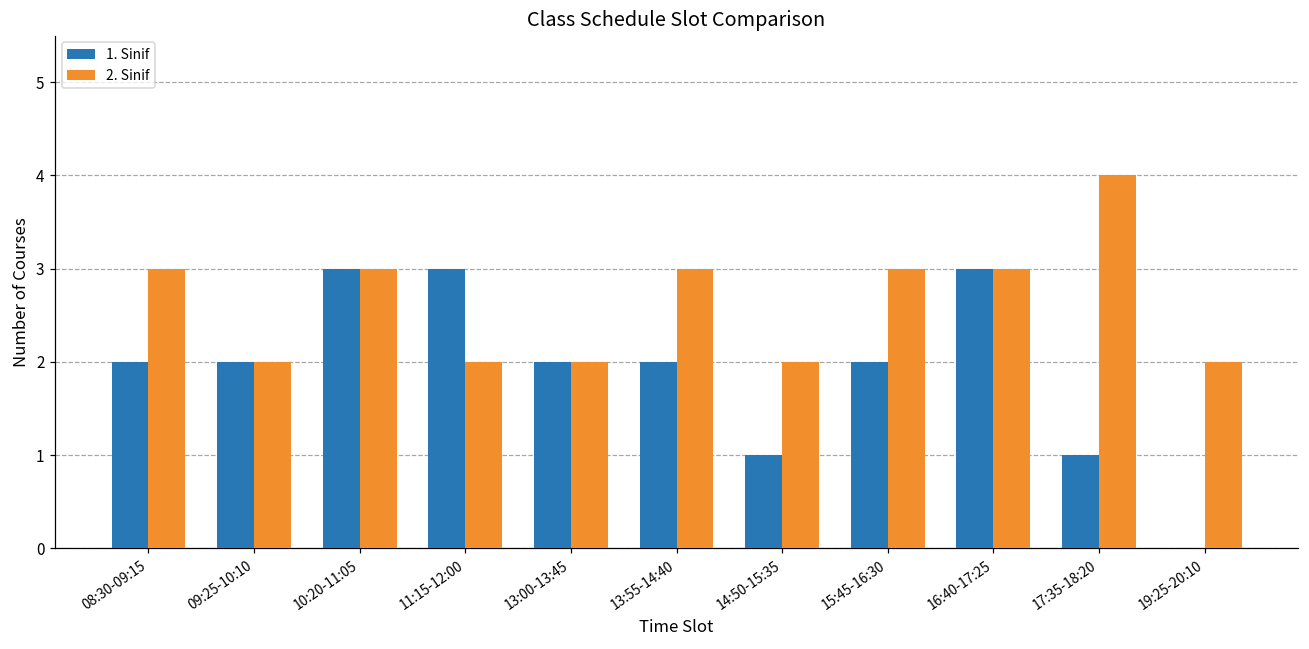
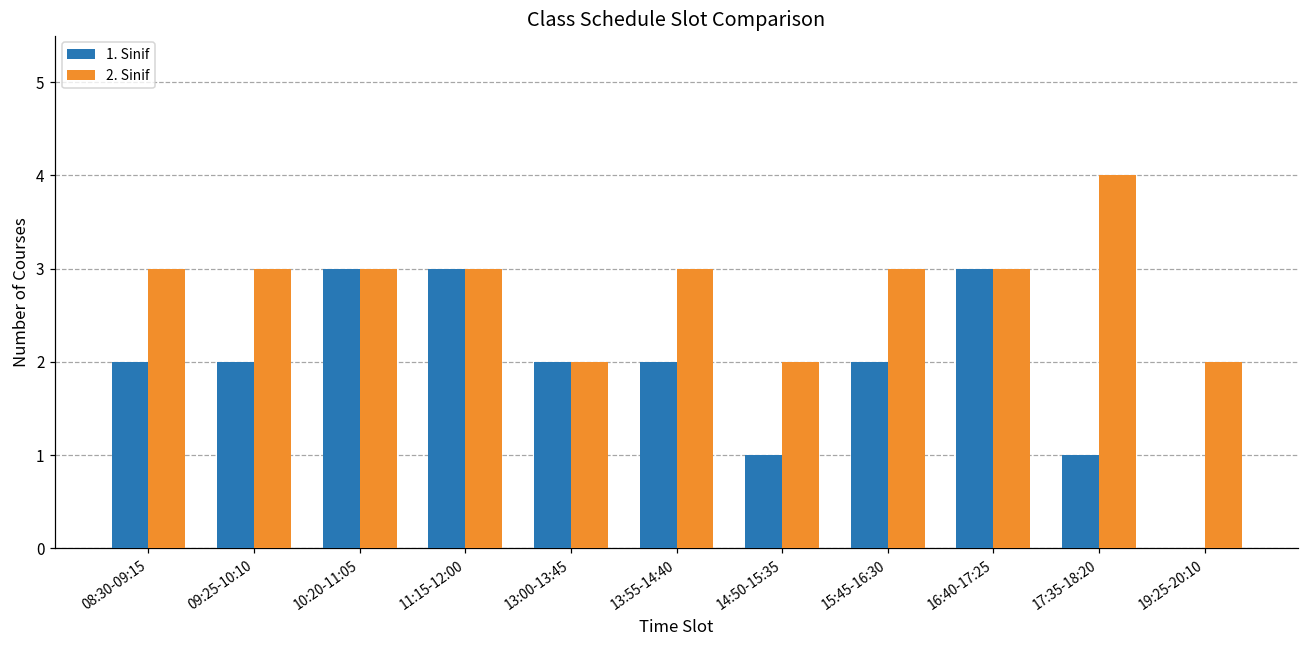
  {
    "1. Sinif": {
      "08:30-09:15": 2,
      "09:25-10:10": 2,
      "10:20-11:05": 3,
      "11:15-12:00": 3,
      "13:00-13:45": 2,
      "13:55-14:40": 2,
      "14:50-15:35": 1,
      "15:45-16:30": 2,
      "16:40-17:25": 3,
      "17:35-18:20": 1,
      "19:25-20:10": 0
    },
    "2. Sinif": {
      "08:30-09:15": 3,
-     "09:25-10:10": 2,
+     "09:25-10:10": 3,
      "10:20-11:05": 3,
-     "11:15-12:00": 2,
+     "11:15-12:00": 3,
      "13:00-13:45": 2,
      "13:55-14:40": 3,
      "14:50-15:35": 2,
      "15:45-16:30": 3,
      "16:40-17:25": 3,
      "17:35-18:20": 4,
      "19:25-20:10": 2
    }
  }
